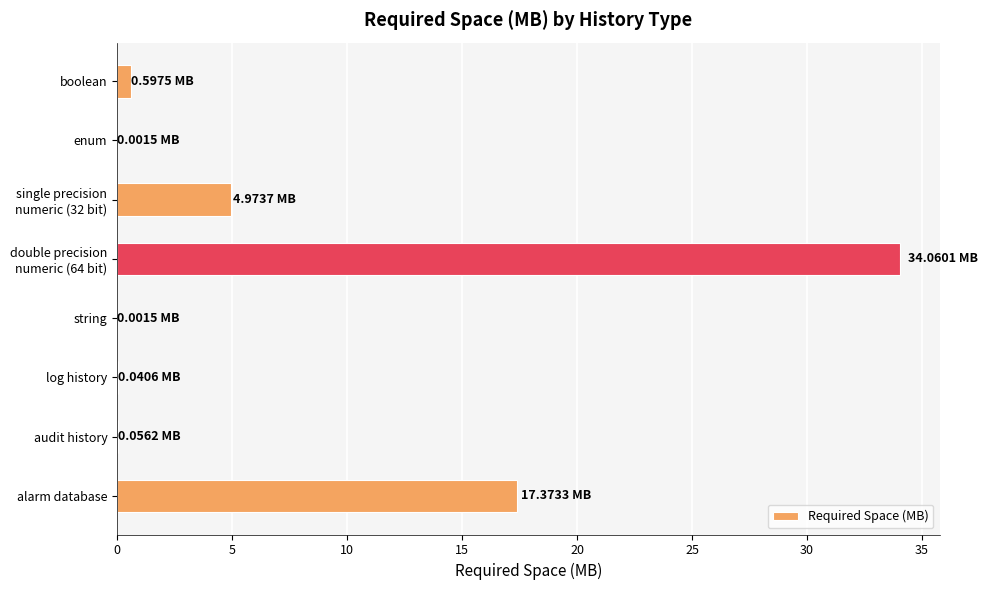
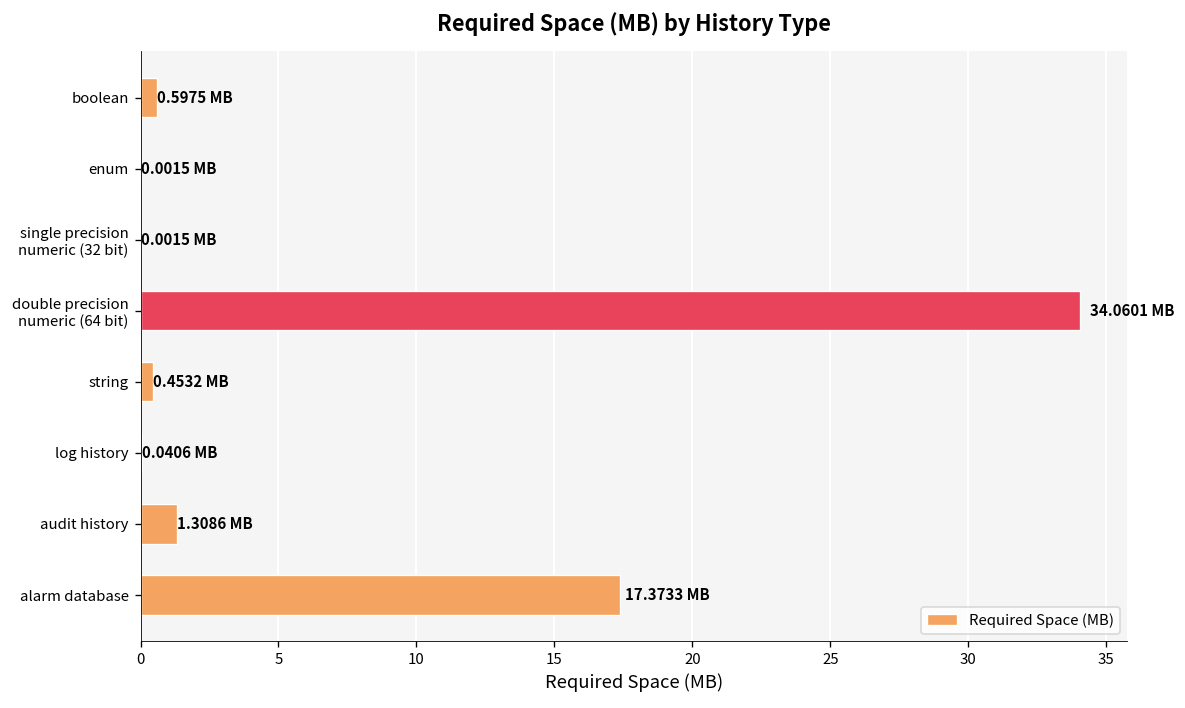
  {
    "boolean": 0.5975,
    "enum": 0.0015,
-   "single precision numeric (32 bit)": 4.9737,
+   "single precision numeric (32 bit)": 0.0015,
    "double precision numeric (64 bit)": 34.0601,
-   "string": 0.0015,
+   "string": 0.4532,
    "log history": 0.0406,
-   "audit history": 0.0562,
+   "audit history": 1.3086,
    "alarm database": 17.3733
  }
